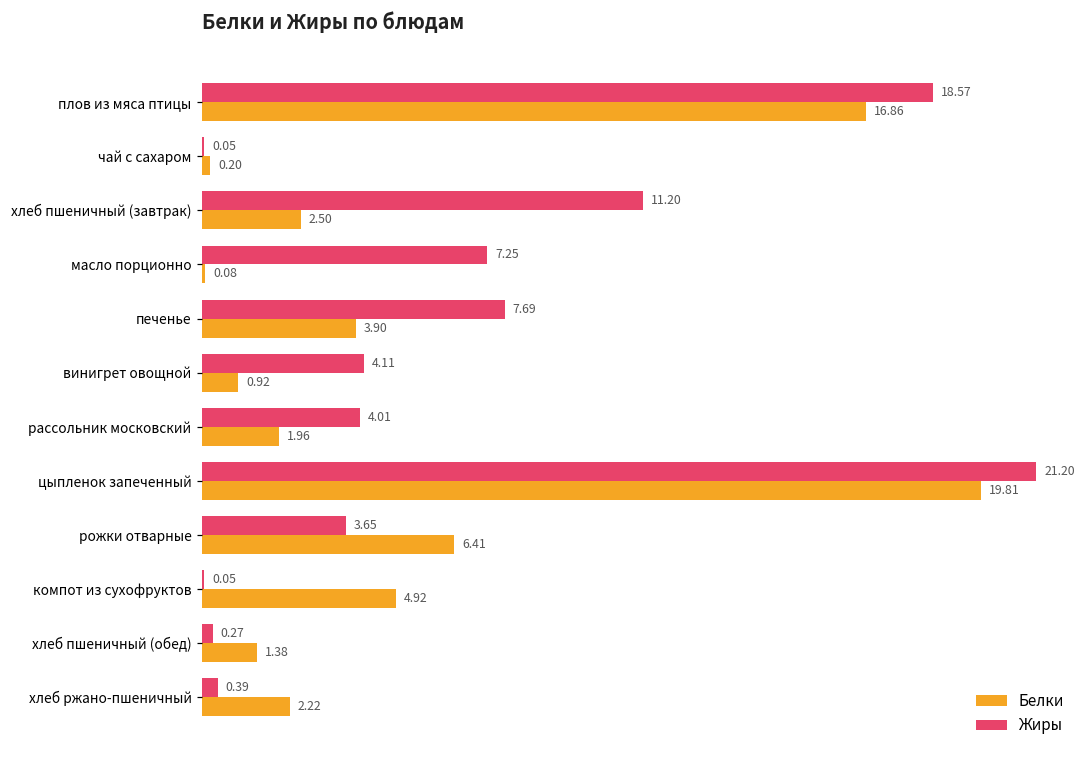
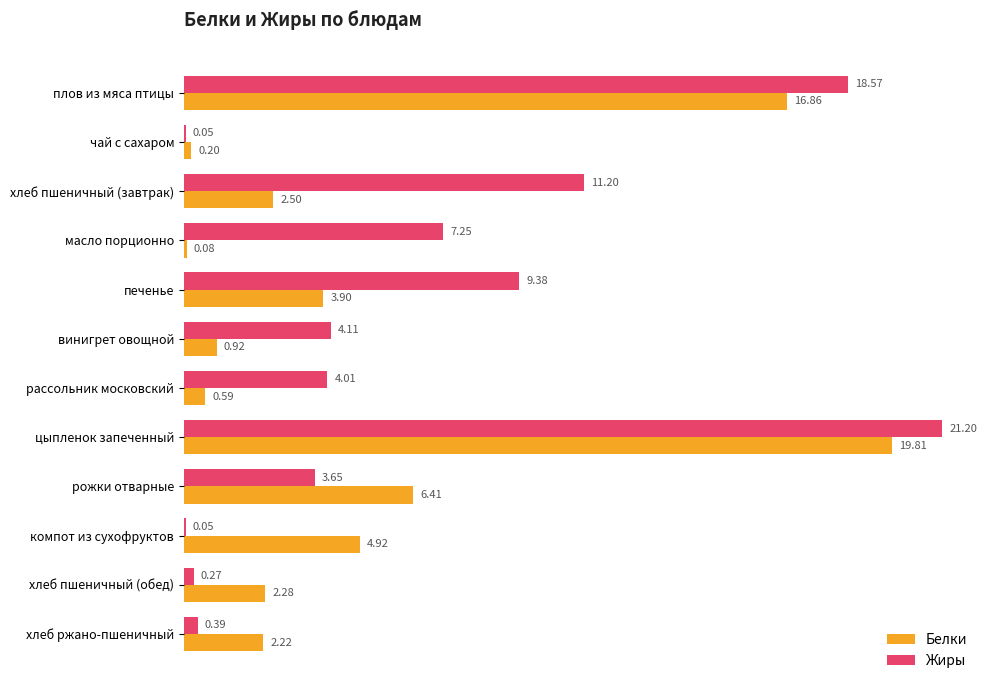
  {
    "Белки": {
      "плов из мяса птицы": 16.86,
      "чай с сахаром": 0.20,
      "хлеб пшеничный (завтрак)": 2.50,
      "масло порционно": 0.08,
      "печенье": 3.90,
      "винигрет овощной": 0.92,
-     "рассольник московский": 1.96,
+     "рассольник московский": 0.59,
      "цыпленок запеченный": 19.81,
      "рожки отварные": 6.41,
      "компот из сухофруктов": 4.92,
-     "хлеб пшеничный (обед)": 1.38,
+     "хлеб пшеничный (обед)": 2.28,
      "хлеб ржано-пшеничный": 2.22
    },
    "Жиры": {
      "плов из мяса птицы": 18.57,
      "чай с сахаром": 0.05,
      "хлеб пшеничный (завтрак)": 11.20,
      "масло порционно": 7.25,
-     "печенье": 7.69,
+     "печенье": 9.38,
      "винигрет овощной": 4.11,
      "рассольник московский": 4.01,
      "цыпленок запеченный": 21.20,
      "рожки отварные": 3.65,
      "компот из сухофруктов": 0.05,
      "хлеб пшеничный (обед)": 0.27,
      "хлеб ржано-пшеничный": 0.39
    }
  }
